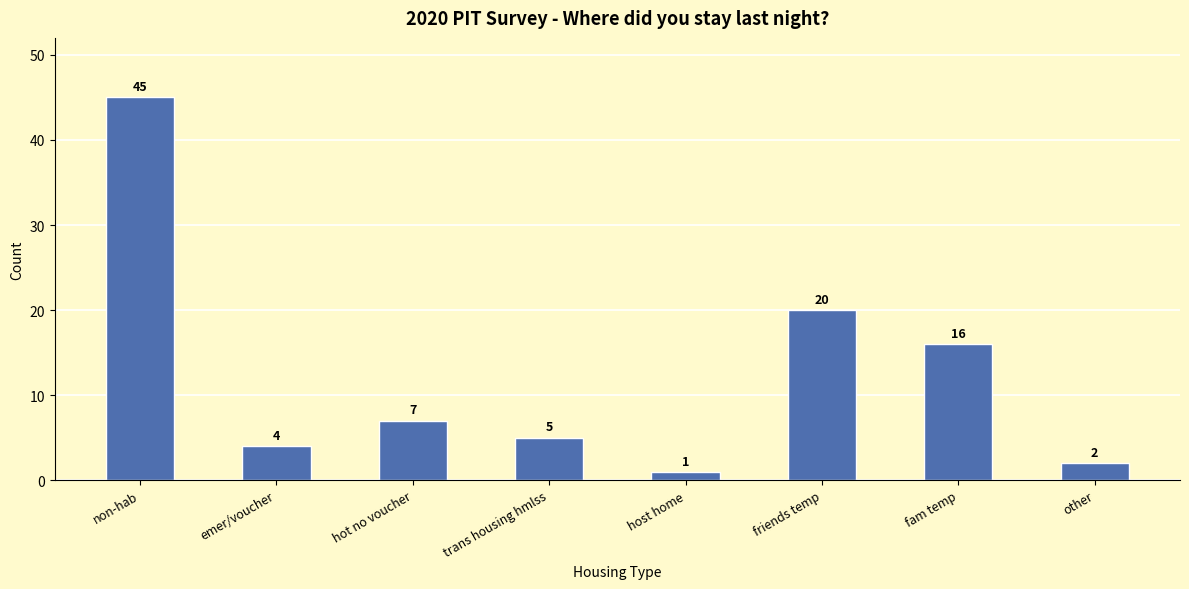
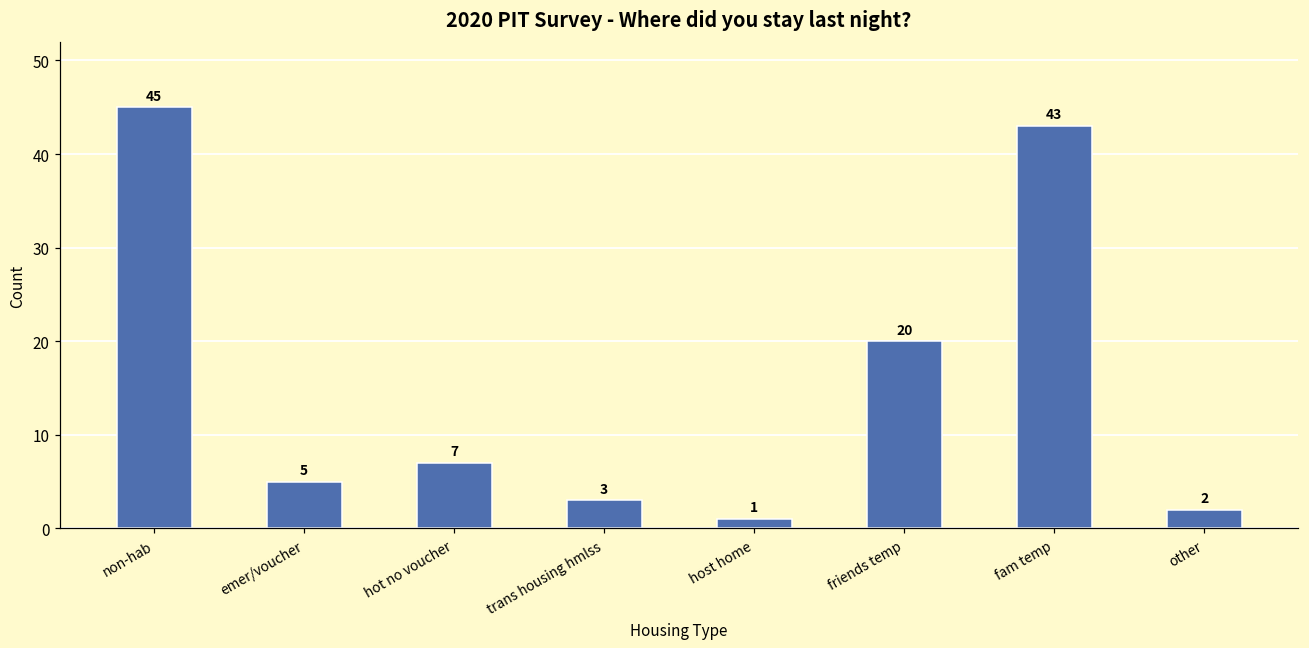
  {
    "non-hab": 45,
-   "emer/voucher": 4,
+   "emer/voucher": 5,
    "hot no voucher": 7,
-   "trans housing hmlss": 5,
+   "trans housing hmlss": 3,
    "host home": 1,
    "friends temp": 20,
-   "fam temp": 16,
+   "fam temp": 43,
    "other": 2
  }
